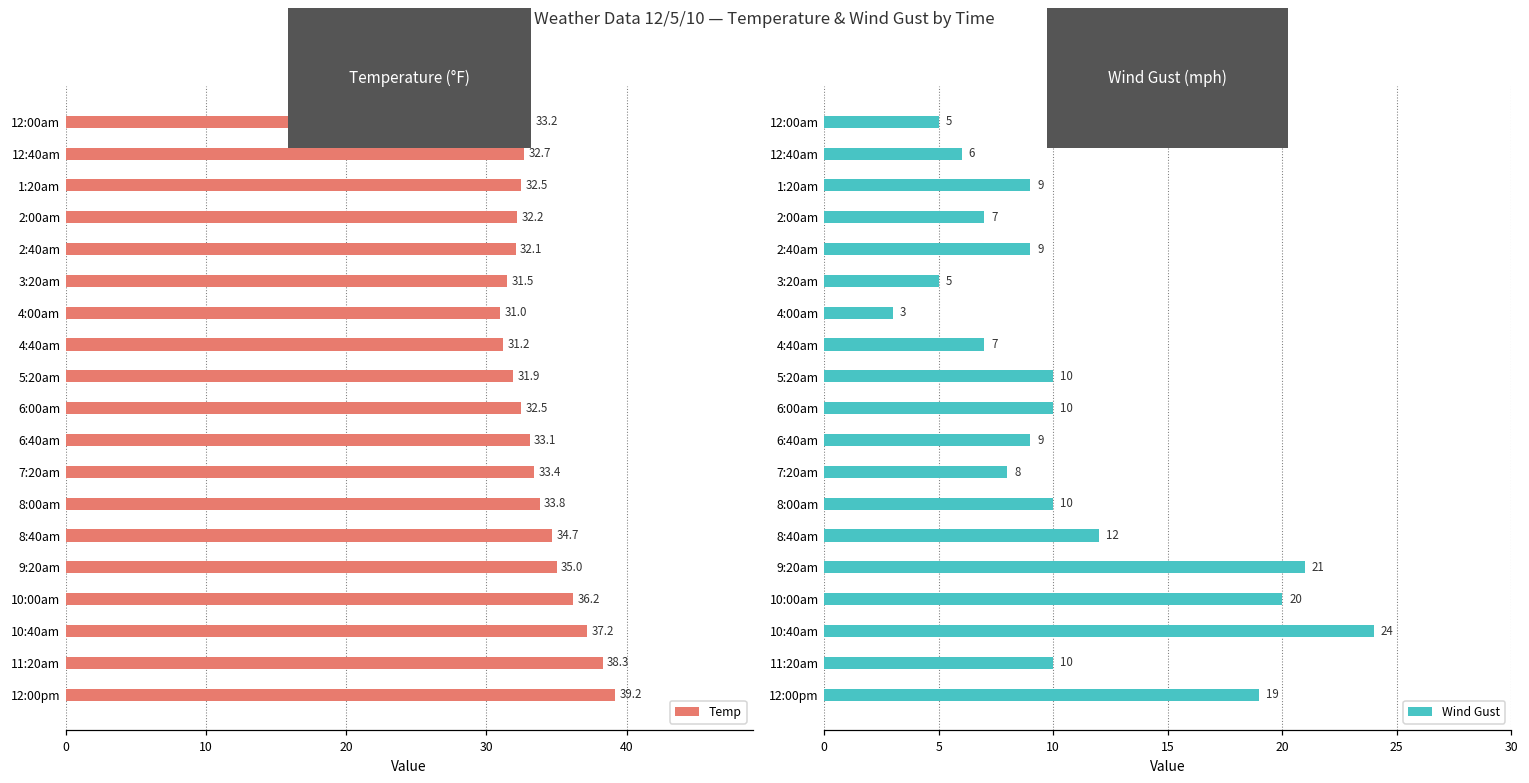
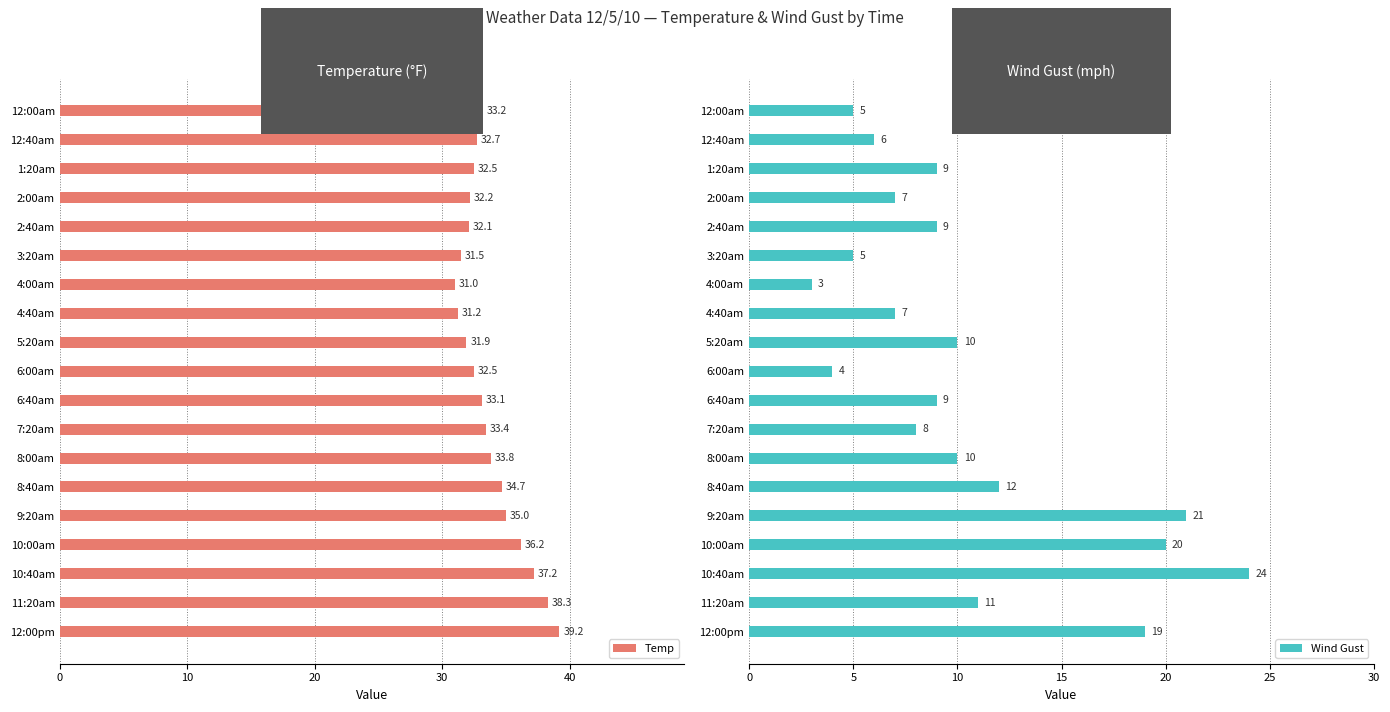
  {
    "Temperature (°F)": {
      "12:00am": 33.2,
      "12:40am": 32.7,
      "1:20am": 32.5,
      "2:00am": 32.2,
      "2:40am": 32.1,
      "3:20am": 31.5,
      "4:00am": 31.0,
      "4:40am": 31.2,
      "5:20am": 31.9,
      "6:00am": 32.5,
      "6:40am": 33.1,
      "7:20am": 33.4,
      "8:00am": 33.8,
      "8:40am": 34.7,
      "9:20am": 35.0,
      "10:00am": 36.2,
      "10:40am": 37.2,
      "11:20am": 38.3,
      "12:00pm": 39.2
    },
    "Wind Gust (mph)": {
      "12:00am": 5,
      "12:40am": 6,
      "1:20am": 9,
      "2:00am": 7,
      "2:40am": 9,
      "3:20am": 5,
      "4:00am": 3,
      "4:40am": 7,
      "5:20am": 10,
-     "6:00am": 10,
+     "6:00am": 4,
      "6:40am": 9,
      "7:20am": 8,
      "8:00am": 10,
      "8:40am": 12,
      "9:20am": 21,
      "10:00am": 20,
      "10:40am": 24,
-     "11:20am": 10,
+     "11:20am": 11,
      "12:00pm": 19
    }
  }
